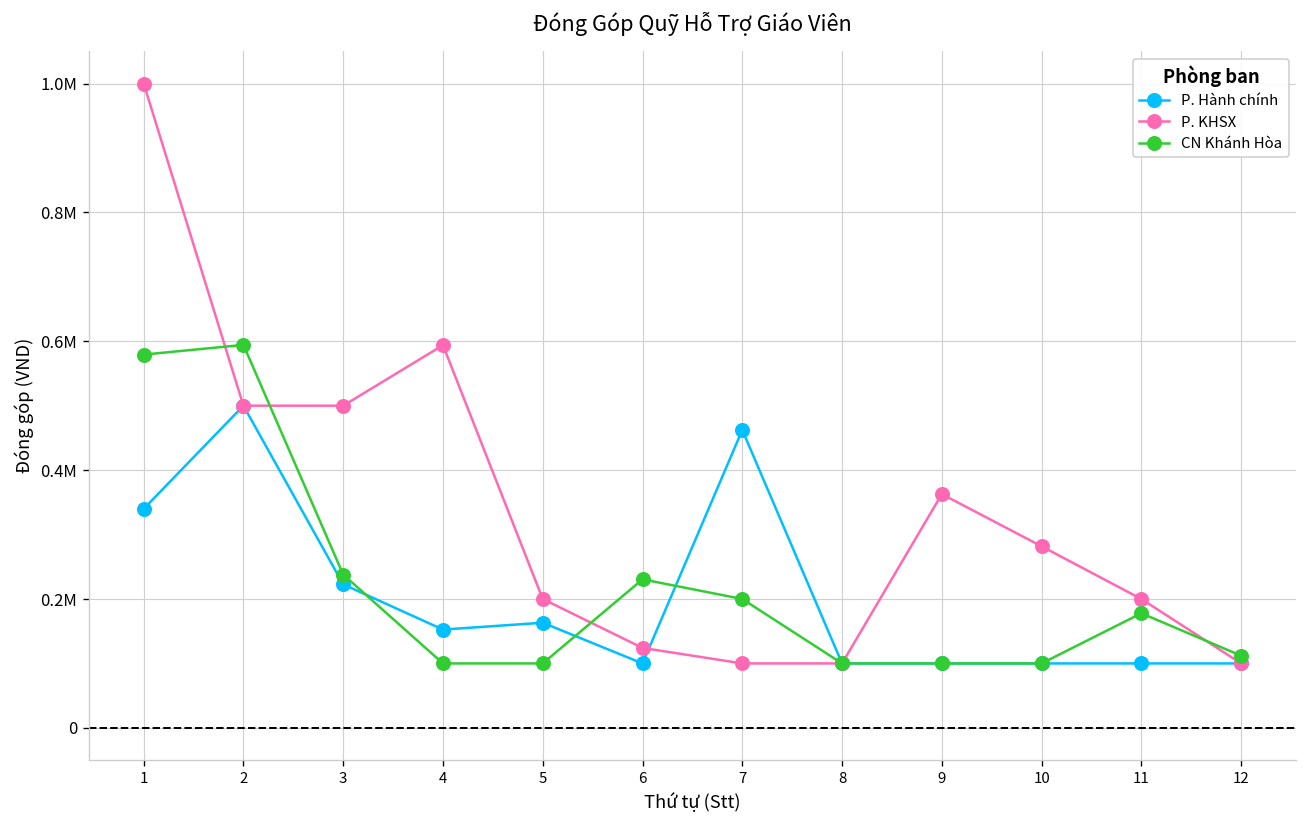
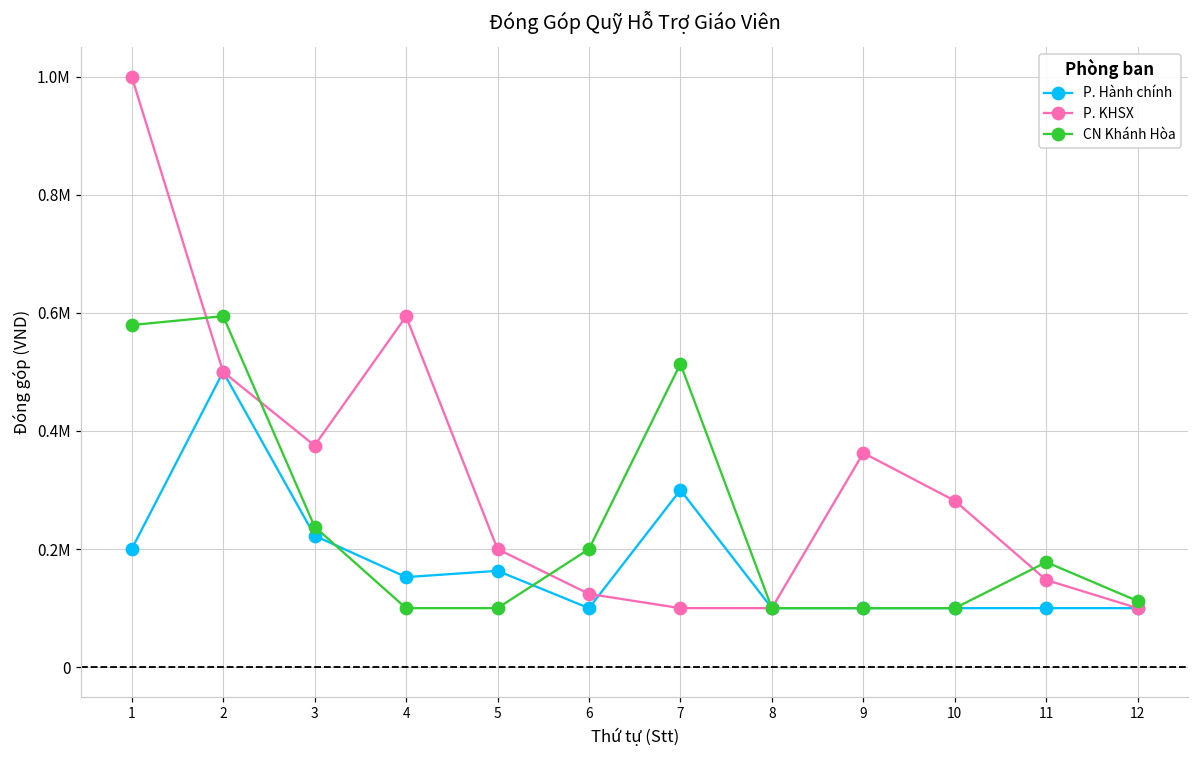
  {
    "P. Hành chính": {
-     "1": 340000,
+     "1": 200000,
      "3": 220000,
      "4": 150000,
      "5": 160000,
      "6": 100000,
-     "7": 460000,
+     "7": 300000,
      "11": 100000
    },
    "P. KHSX": {
      "1": 1000000,
-     "3": 500000,
+     "3": 380000,
      "4": 590000,
      "5": 200000,
      "6": 120000,
      "7": 100000,
      "9": 360000,
      "10": 280000,
-     "11": 200000
+     "11": 150000
    },
    "CN Khánh Hòa": {
      "1": 580000,
      "2": 590000,
      "3": 240000,
      "4": 100000,
      "5": 100000,
-     "6": 230000,
-     "7": 200000,
+     "6": 200000,
+     "7": 510000,
      "11": 180000,
      "12": 110000
    }
  }
